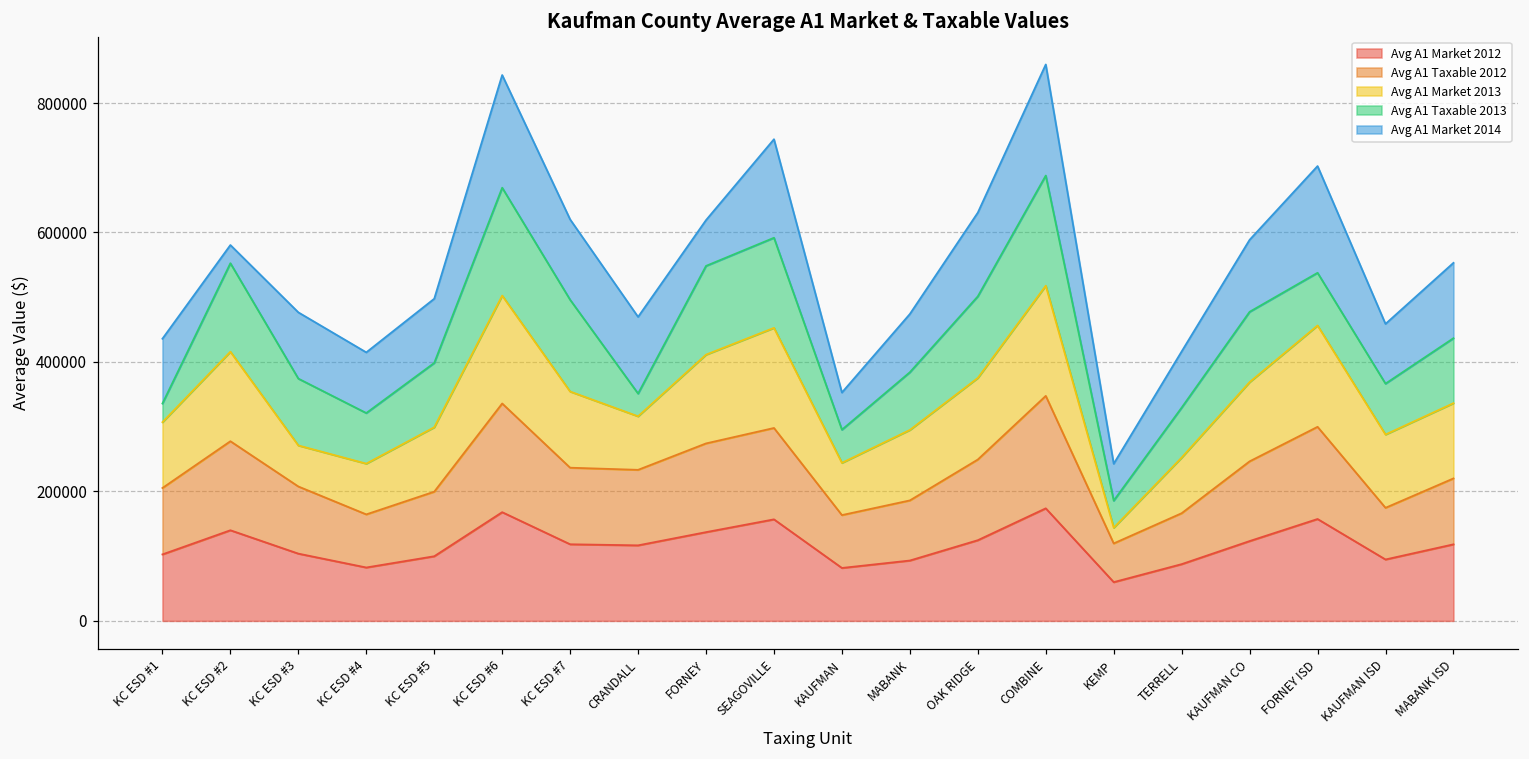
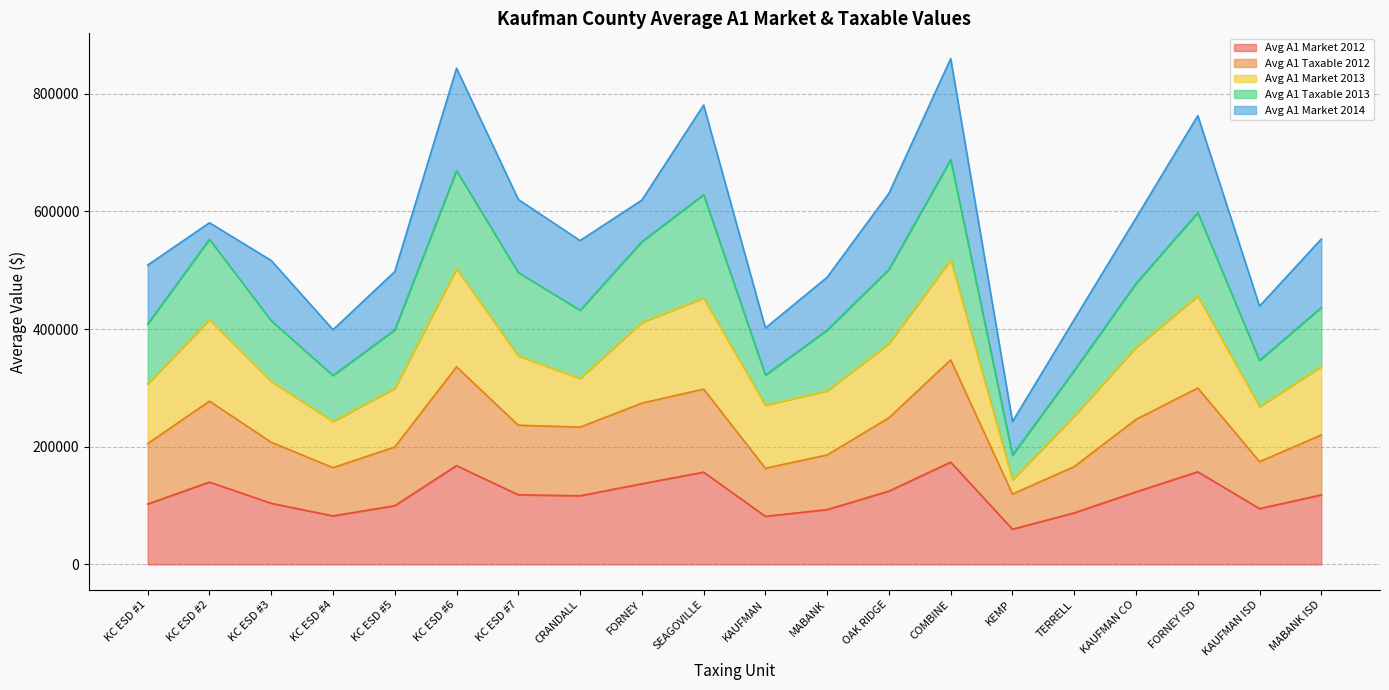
  {
    "Avg A1 Market 2013": {
      "KC ESD #1": 100000,
      "KC ESD #2": 140000,
-     "KC ESD #3": 60000,
+     "KC ESD #3": 100000,
      "KC ESD #4": 80000,
      "KC ESD #5": 100000,
      "KC ESD #6": 170000,
      "KC ESD #7": 120000,
      "CRANDALL": 80000,
      "FORNEY": 140000,
      "SEAGOVILLE": 150000,
-     "KAUFMAN": 80000,
+     "KAUFMAN": 110000,
      "MABANK": 110000,
      "OAK RIDGE": 130000,
      "COMBINE": 170000,
      "KEMP": 20000,
      "TERRELL": 90000,
      "KAUFMAN CO": 120000,
      "FORNEY ISD": 160000,
-     "KAUFMAN ISD": 110000,
+     "KAUFMAN ISD": 90000,
      "MABANK ISD": 120000
    },
    "Avg A1 Taxable 2013": {
-     "KC ESD #1": 30000,
+     "KC ESD #1": 100000,
      "KC ESD #2": 140000,
      "KC ESD #3": 100000,
      "KC ESD #4": 80000,
      "KC ESD #5": 100000,
      "KC ESD #6": 170000,
      "KC ESD #7": 140000,
-     "CRANDALL": 40000,
+     "CRANDALL": 120000,
      "FORNEY": 140000,
-     "SEAGOVILLE": 140000,
+     "SEAGOVILLE": 180000,
      "KAUFMAN": 50000,
-     "MABANK": 90000,
+     "MABANK": 100000,
      "OAK RIDGE": 130000,
      "COMBINE": 170000,
      "KEMP": 40000,
      "TERRELL": 80000,
      "KAUFMAN CO": 110000,
-     "FORNEY ISD": 80000,
+     "FORNEY ISD": 140000,
      "KAUFMAN ISD": 80000,
      "MABANK ISD": 100000
    },
    "Avg A1 Market 2014": {
      "KC ESD #1": 100000,
      "KC ESD #2": 30000,
      "KC ESD #3": 100000,
-     "KC ESD #4": 90000,
+     "KC ESD #4": 80000,
      "KC ESD #5": 100000,
      "KC ESD #6": 170000,
      "KC ESD #7": 120000,
      "CRANDALL": 120000,
      "FORNEY": 70000,
      "SEAGOVILLE": 150000,
-     "KAUFMAN": 60000,
+     "KAUFMAN": 80000,
      "MABANK": 90000,
      "OAK RIDGE": 130000,
      "COMBINE": 170000,
      "KEMP": 60000,
      "TERRELL": 90000,
      "KAUFMAN CO": 110000,
      "FORNEY ISD": 160000,
      "KAUFMAN ISD": 90000,
      "MABANK ISD": 120000
    }
  }
